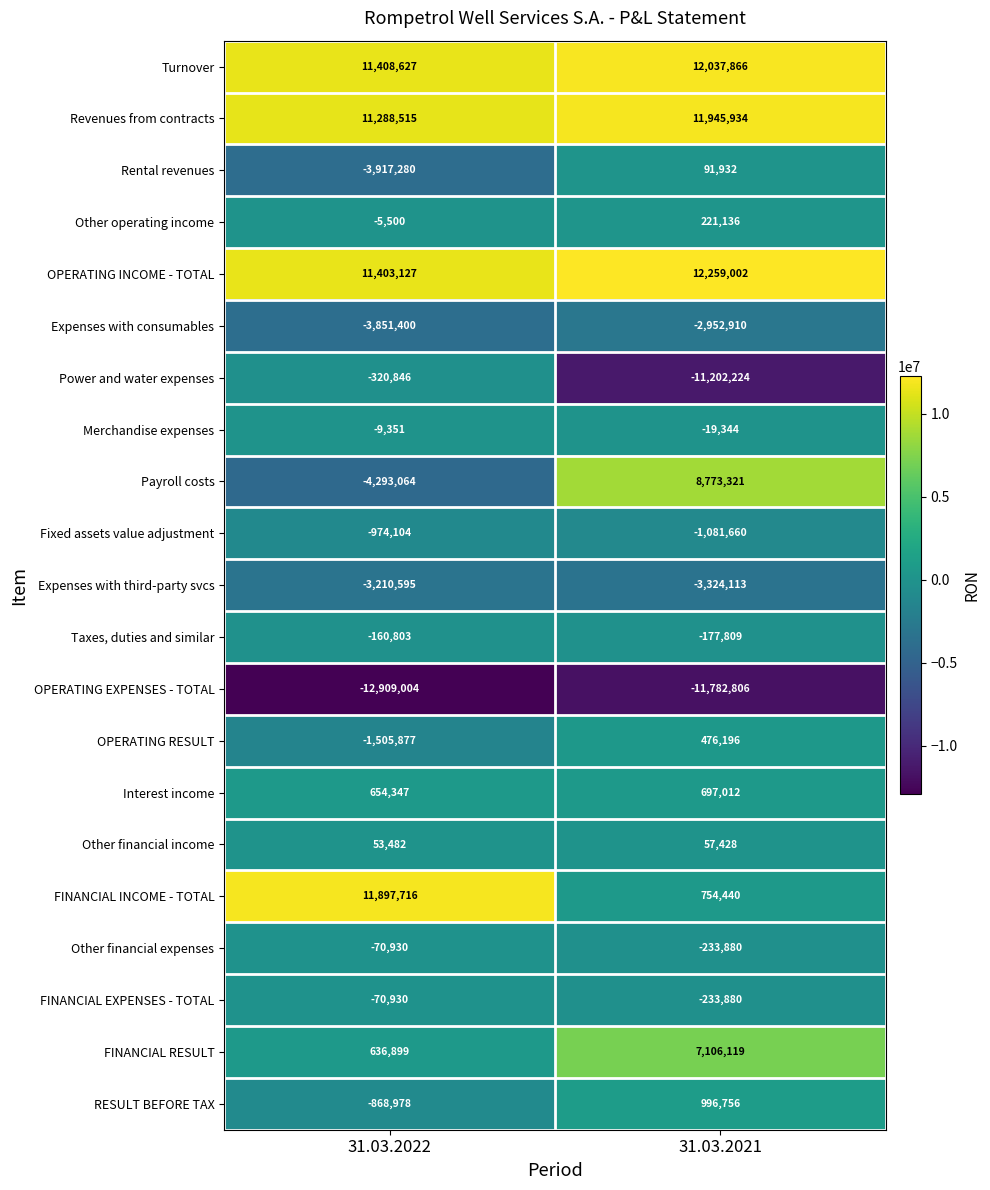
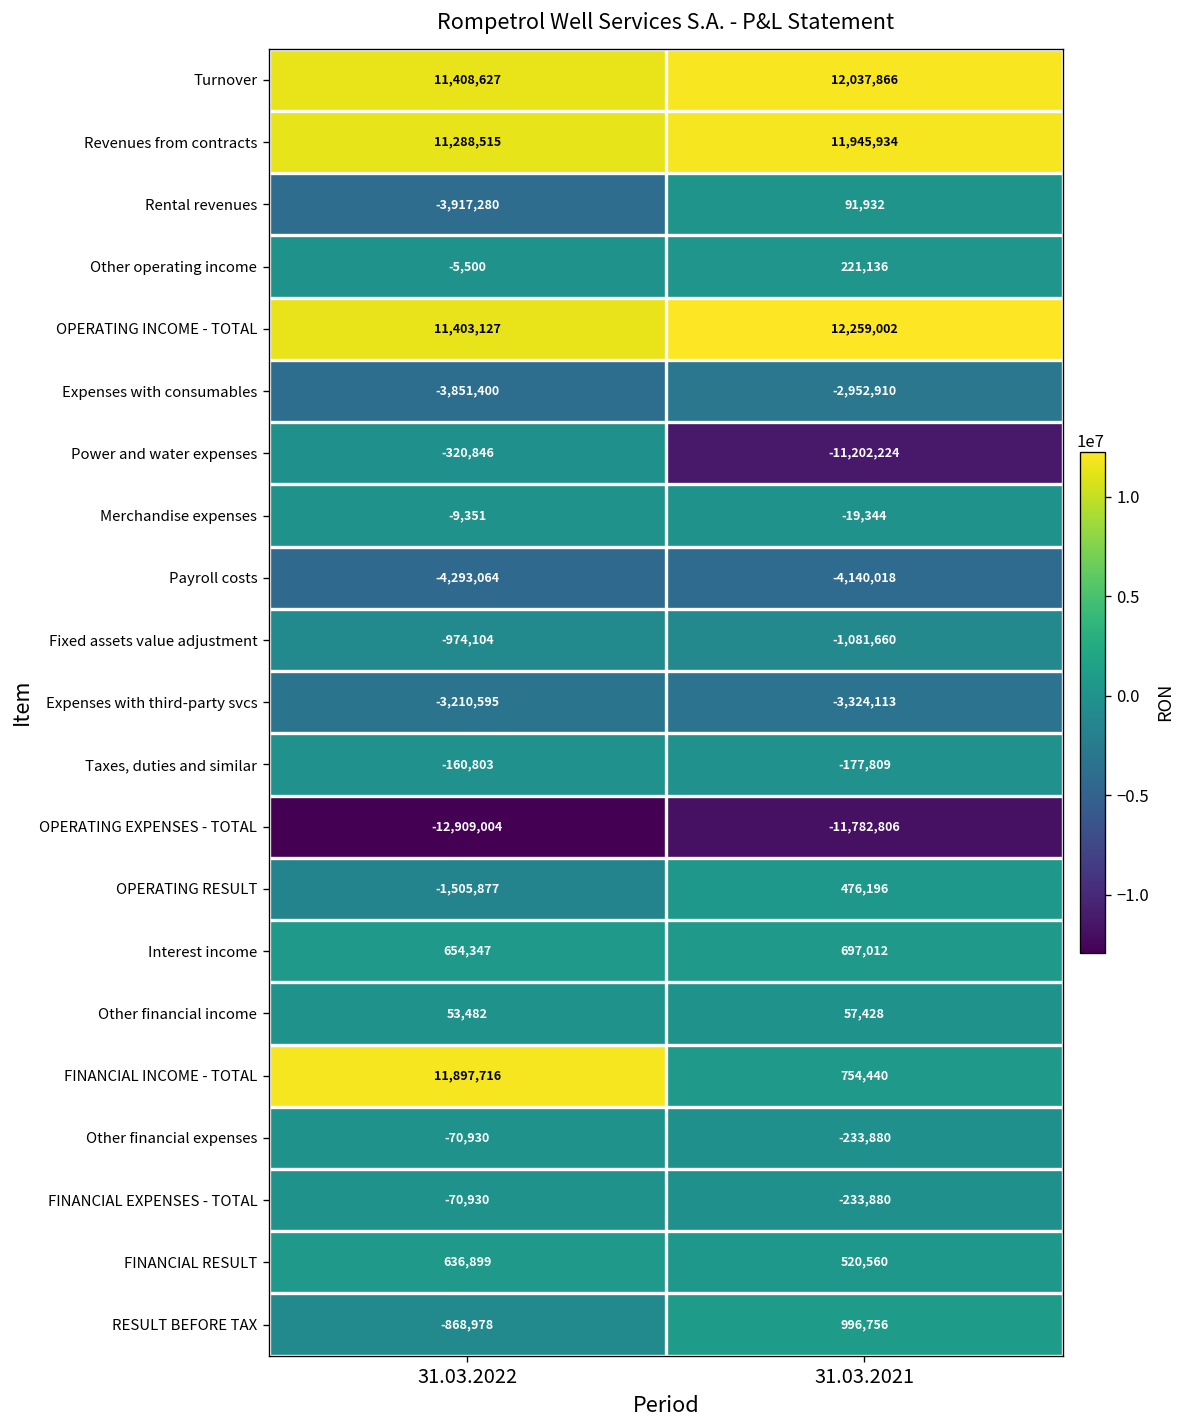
  {
    "Turnover": {
      "31.03.2022": "11,408,627",
      "31.03.2021": "12,037,866"
    },
    "Revenues from contracts": {
      "31.03.2022": "11,288,515",
      "31.03.2021": "11,945,934"
    },
    "Rental revenues": {
      "31.03.2022": "-3,917,280",
      "31.03.2021": "91,932"
    },
    "Other operating income": {
      "31.03.2022": "-5,500",
      "31.03.2021": "221,136"
    },
    "OPERATING INCOME - TOTAL": {
      "31.03.2022": "11,403,127",
      "31.03.2021": "12,259,002"
    },
    "Expenses with consumables": {
      "31.03.2022": "-3,851,400",
      "31.03.2021": "-2,952,910"
    },
    "Power and water expenses": {
      "31.03.2022": "-320,846",
      "31.03.2021": "-11,202,224"
    },
    "Merchandise expenses": {
      "31.03.2022": "-9,351",
      "31.03.2021": "-19,344"
    },
    "Payroll costs": {
      "31.03.2022": "-4,293,064",
-     "31.03.2021": "8,773,321"
+     "31.03.2021": "-4,140,018"
    },
    "Fixed assets value adjustment": {
      "31.03.2022": "-974,104",
      "31.03.2021": "-1,081,660"
    },
    "Expenses with third-party svcs": {
      "31.03.2022": "-3,210,595",
      "31.03.2021": "-3,324,113"
    },
    "Taxes, duties and similar": {
      "31.03.2022": "-160,803",
      "31.03.2021": "-177,809"
    },
    "OPERATING EXPENSES - TOTAL": {
      "31.03.2022": "-12,909,004",
      "31.03.2021": "-11,782,806"
    },
    "OPERATING RESULT": {
      "31.03.2022": "-1,505,877",
      "31.03.2021": "476,196"
    },
    "Interest income": {
      "31.03.2022": "654,347",
      "31.03.2021": "697,012"
    },
    "Other financial income": {
      "31.03.2022": "53,482",
      "31.03.2021": "57,428"
    },
    "FINANCIAL INCOME - TOTAL": {
      "31.03.2022": "11,897,716",
      "31.03.2021": "754,440"
    },
    "Other financial expenses": {
      "31.03.2022": "-70,930",
      "31.03.2021": "-233,880"
    },
    "FINANCIAL EXPENSES - TOTAL": {
      "31.03.2022": "-70,930",
      "31.03.2021": "-233,880"
    },
    "FINANCIAL RESULT": {
      "31.03.2022": "636,899",
-     "31.03.2021": "7,106,119"
+     "31.03.2021": "520,560"
    },
    "RESULT BEFORE TAX": {
      "31.03.2022": "-868,978",
      "31.03.2021": "996,756"
    }
  }
